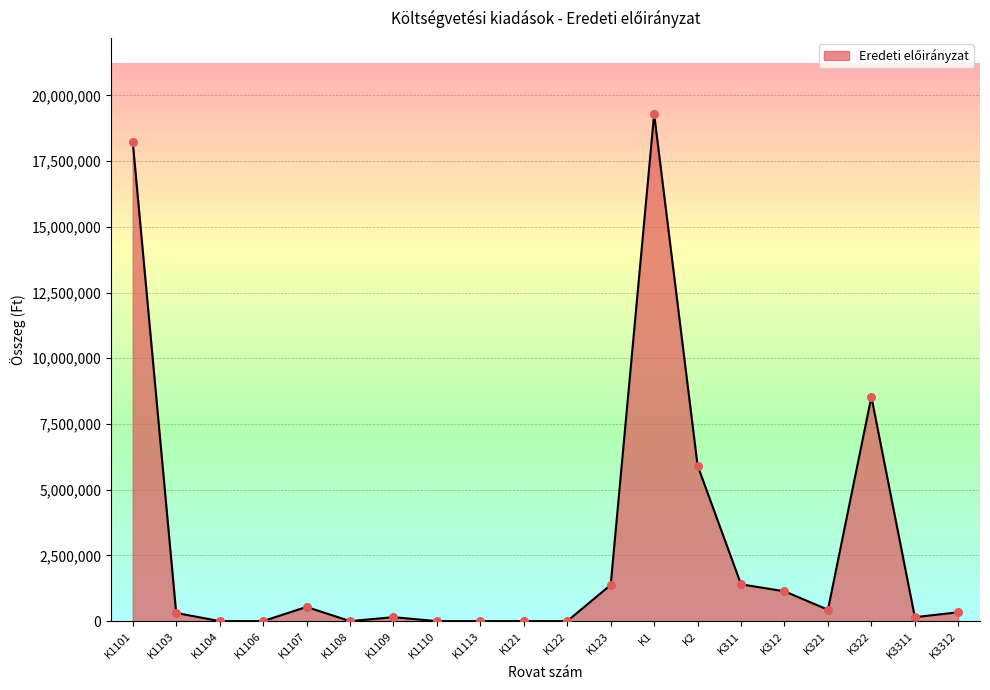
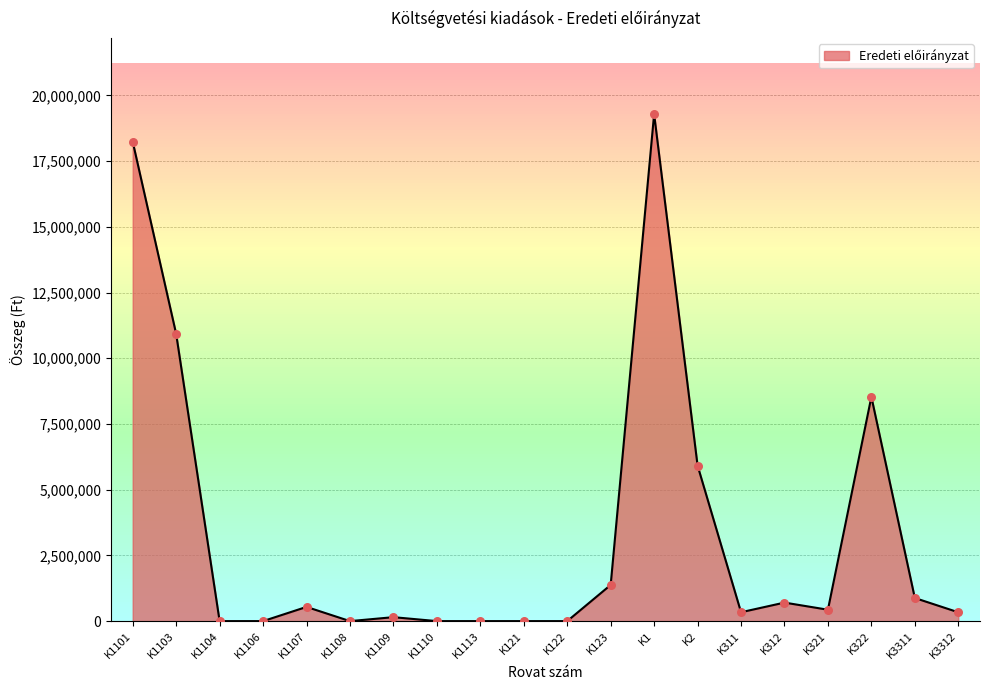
  {
    "K1101": "18,200,000",
-   "K1103": "300,000",
+   "K1103": "10,900,000",
    "K1104": "0",
    "K1106": "0",
    "K1107": "500,000",
    "K1108": "0",
    "K1109": "200,000",
    "K1110": "0",
    "K1113": "0",
    "K121": "0",
    "K122": "0",
    "K123": "1,400,000",
    "K1": "19,300,000",
    "K2": "5,900,000",
-   "K311": "1,400,000",
-   "K312": "1,100,000",
+   "K311": "300,000",
+   "K312": "700,000",
    "K321": "400,000",
    "K322": "8,500,000",
-   "K3311": "200,000",
+   "K3311": "900,000",
    "K3312": "300,000"
  }
